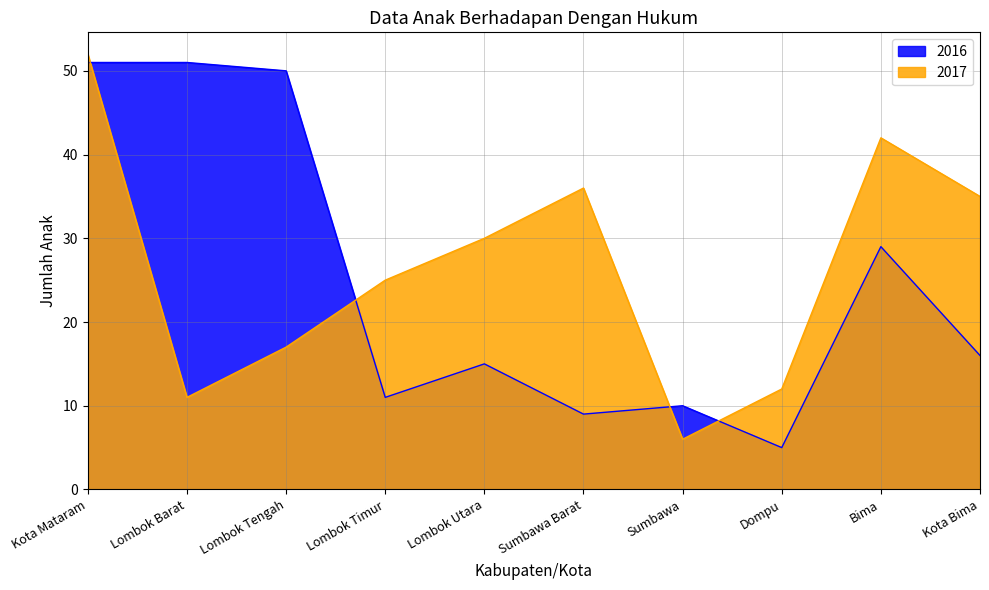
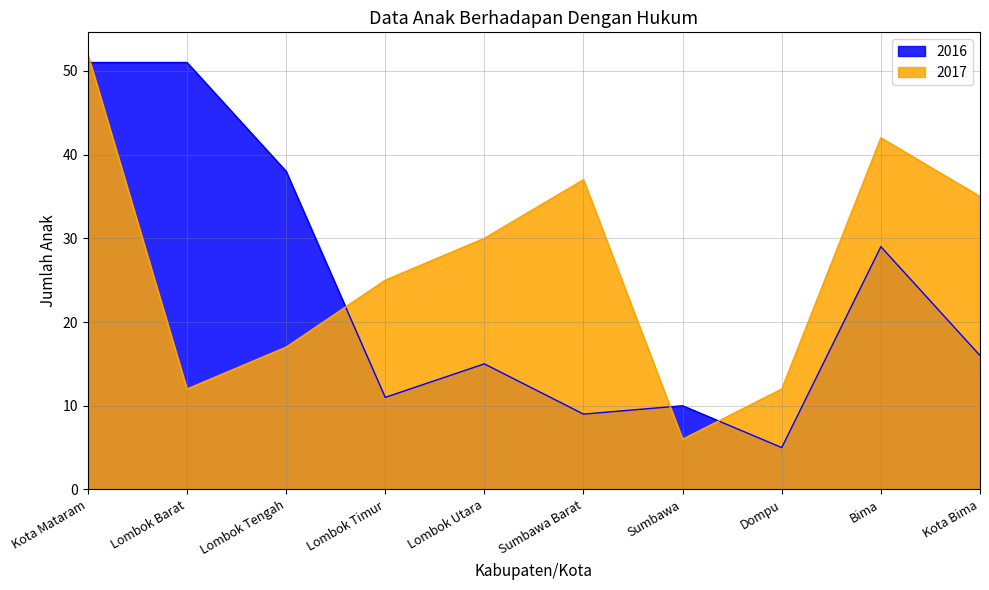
  {
    "2016": {
      "Kota Mataram": 51,
      "Lombok Barat": 51,
-     "Lombok Tengah": 50,
+     "Lombok Tengah": 38,
      "Lombok Timur": 11,
      "Lombok Utara": 15,
      "Sumbawa Barat": 9,
      "Sumbawa": 10,
      "Dompu": 5,
      "Bima": 29,
      "Kota Bima": 16
    },
    "2017": {
      "Kota Mataram": 52,
-     "Lombok Barat": 11,
+     "Lombok Barat": 12,
      "Lombok Tengah": 17,
      "Lombok Timur": 25,
      "Lombok Utara": 30,
-     "Sumbawa Barat": 36,
+     "Sumbawa Barat": 37,
      "Sumbawa": 6,
      "Dompu": 12,
      "Bima": 42,
      "Kota Bima": 35
    }
  }
